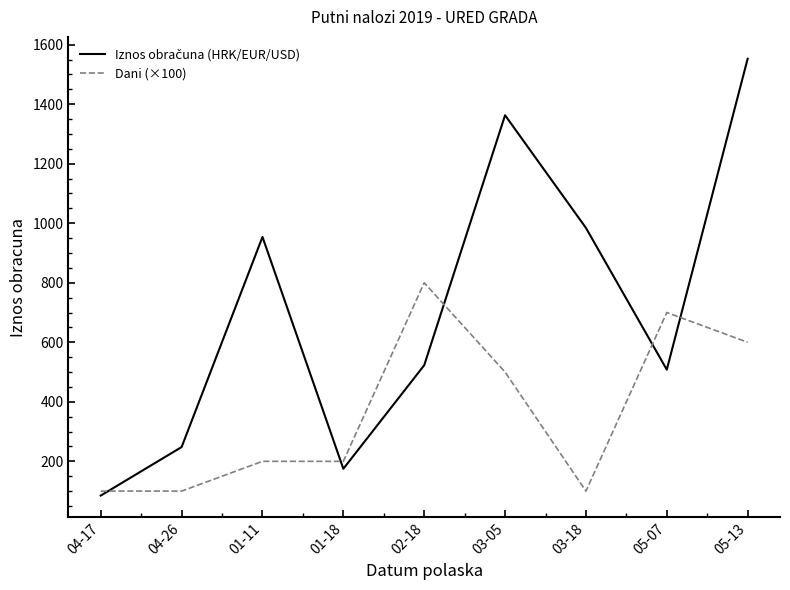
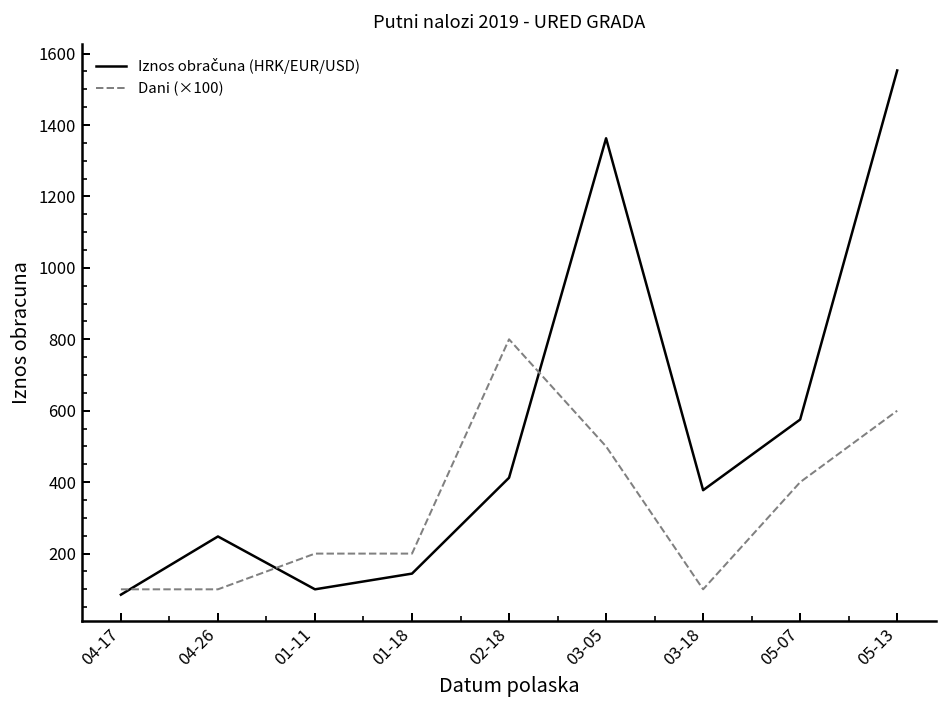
  {
    "Iznos obračuna (HRK/EUR/USD)": {
      "04-17": 90,
      "04-26": 250,
-     "01-11": 950,
-     "01-18": 180,
-     "02-18": 520,
+     "01-11": 100,
+     "01-18": 140,
+     "02-18": 410,
      "03-05": 1360,
-     "03-18": 980,
-     "05-07": 510,
+     "03-18": 380,
+     "05-07": 580,
      "05-13": 1550
    },
    "Dani (×100)": {
      "04-17": 100,
      "04-26": 100,
      "01-11": 200,
      "01-18": 200,
      "02-18": 800,
      "03-05": 500,
      "03-18": 100,
-     "05-07": 700,
+     "05-07": 400,
      "05-13": 600
    }
  }
